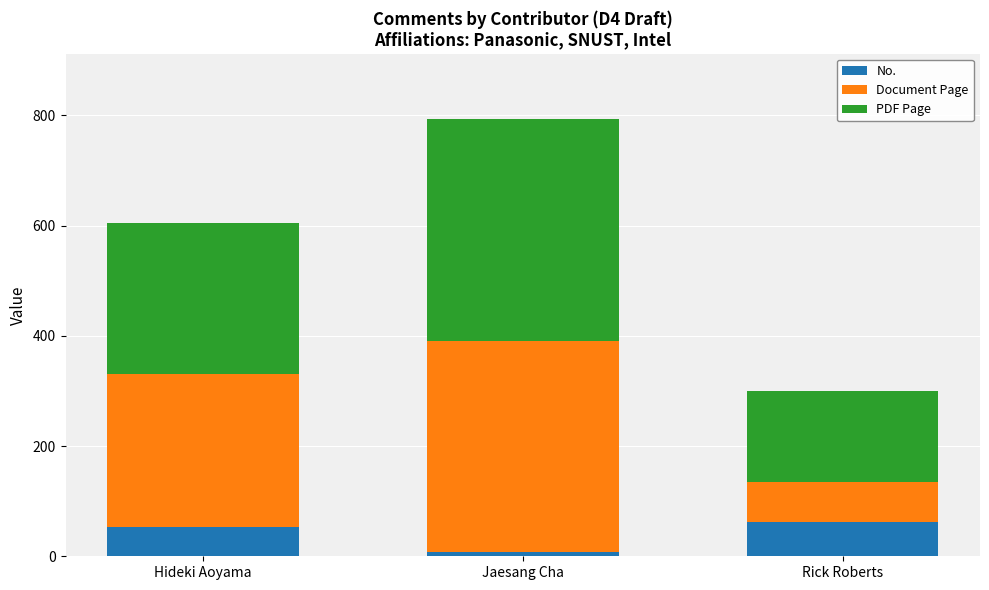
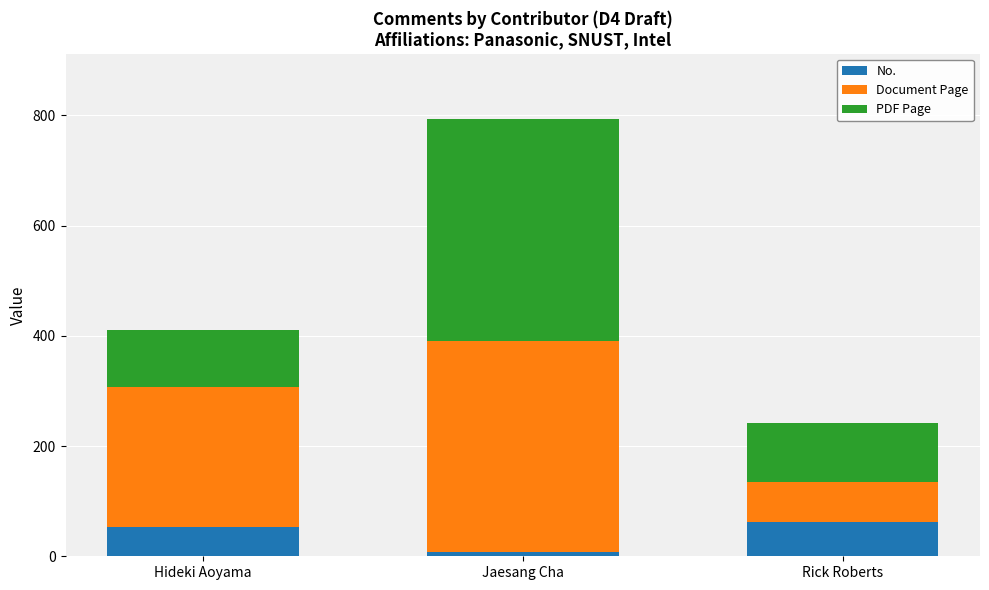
  {
    "No.": {
      "Hideki Aoyama": 50,
      "Jaesang Cha": 10,
      "Rick Roberts": 60
    },
    "Document Page": {
-     "Hideki Aoyama": 280,
+     "Hideki Aoyama": 250,
      "Jaesang Cha": 380,
      "Rick Roberts": 70
    },
    "PDF Page": {
-     "Hideki Aoyama": 270,
+     "Hideki Aoyama": 100,
      "Jaesang Cha": 400,
-     "Rick Roberts": 170
+     "Rick Roberts": 110
    }
  }
